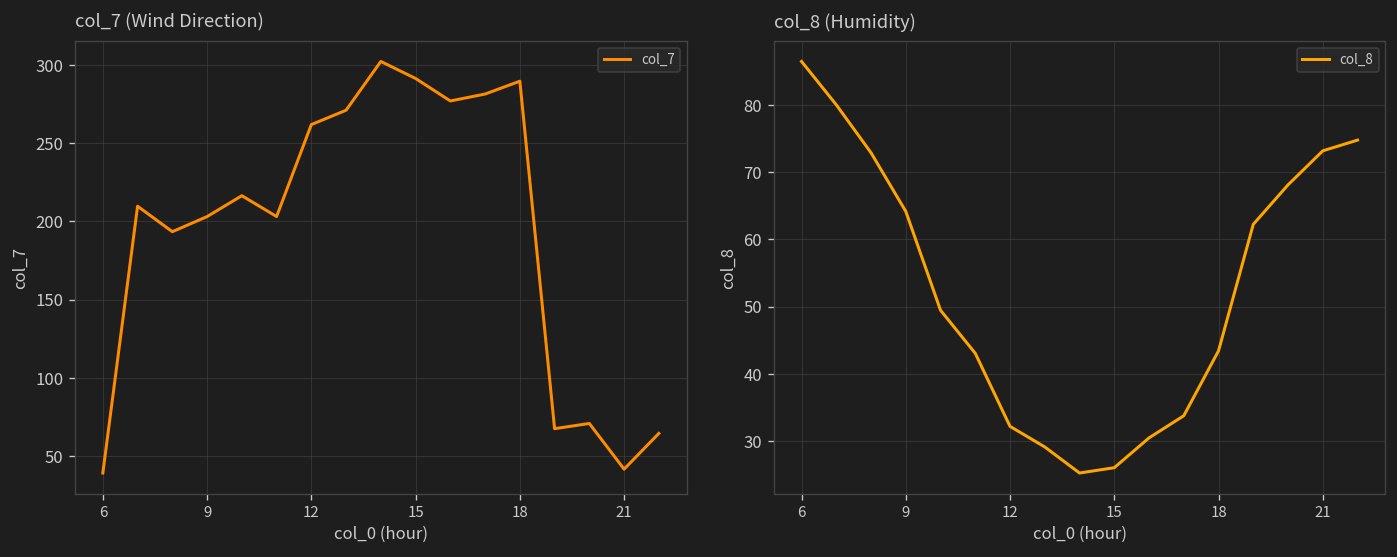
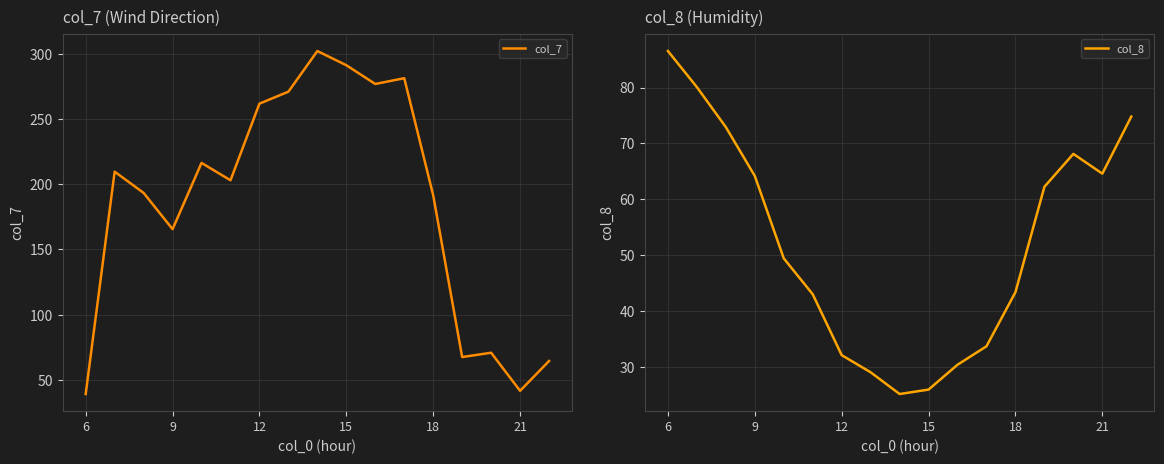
  {
    "col_7 (Wind Direction)": {
      "6": 39,
-     "9": 203,
+     "9": 166,
      "12": 262,
      "15": 291,
-     "18": 290,
+     "18": 192,
      "21": 42
    },
    "col_8 (Humidity)": {
      "6": 87,
      "9": 64,
      "12": 32,
      "15": 26,
      "18": 43,
-     "21": 73
+     "21": 65
    }
  }
